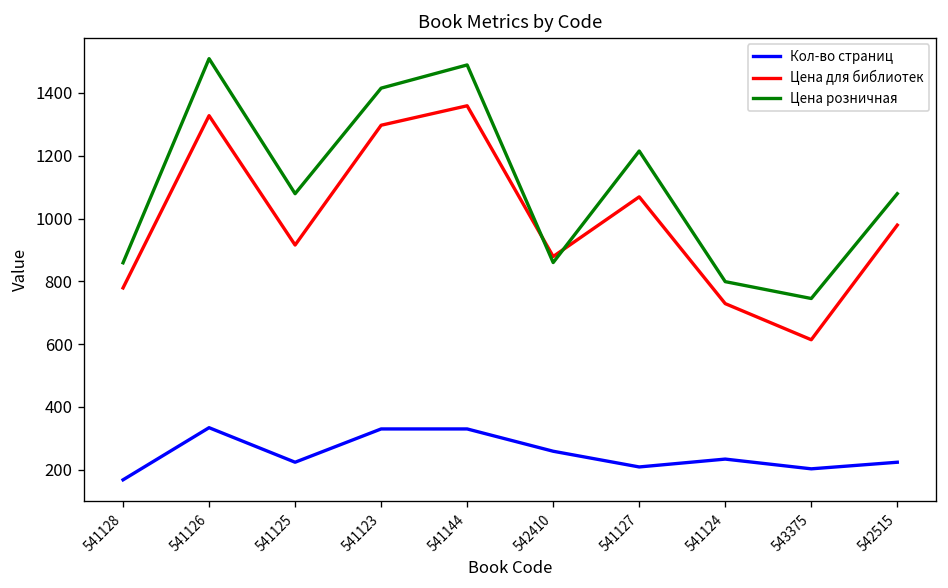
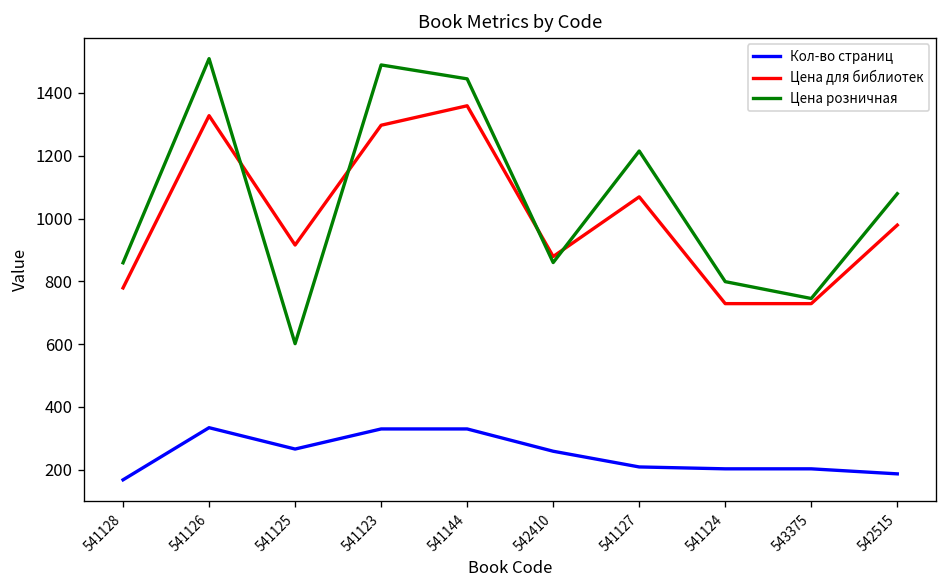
  {
    "Кол-во страниц": {
      "541128": 170,
      "541126": 330,
-     "541125": 220,
+     "541125": 270,
      "541123": 330,
      "541144": 330,
      "542410": 260,
      "541127": 210,
-     "541124": 230,
+     "541124": 200,
      "543375": 200,
-     "542515": 220
+     "542515": 190
    },
    "Цена для библиотек": {
      "541128": 780,
      "541126": 1330,
      "541125": 920,
      "541123": 1300,
      "541144": 1360,
      "542410": 880,
      "541127": 1070,
      "541124": 730,
-     "543375": 610,
+     "543375": 730,
      "542515": 980
    },
    "Цена розничная": {
      "541128": 860,
      "541126": 1510,
-     "541125": 1080,
-     "541123": 1420,
-     "541144": 1490,
+     "541125": 600,
+     "541123": 1490,
+     "541144": 1440,
      "542410": 860,
      "541127": 1210,
      "541124": 800,
      "543375": 750,
      "542515": 1080
    }
  }
